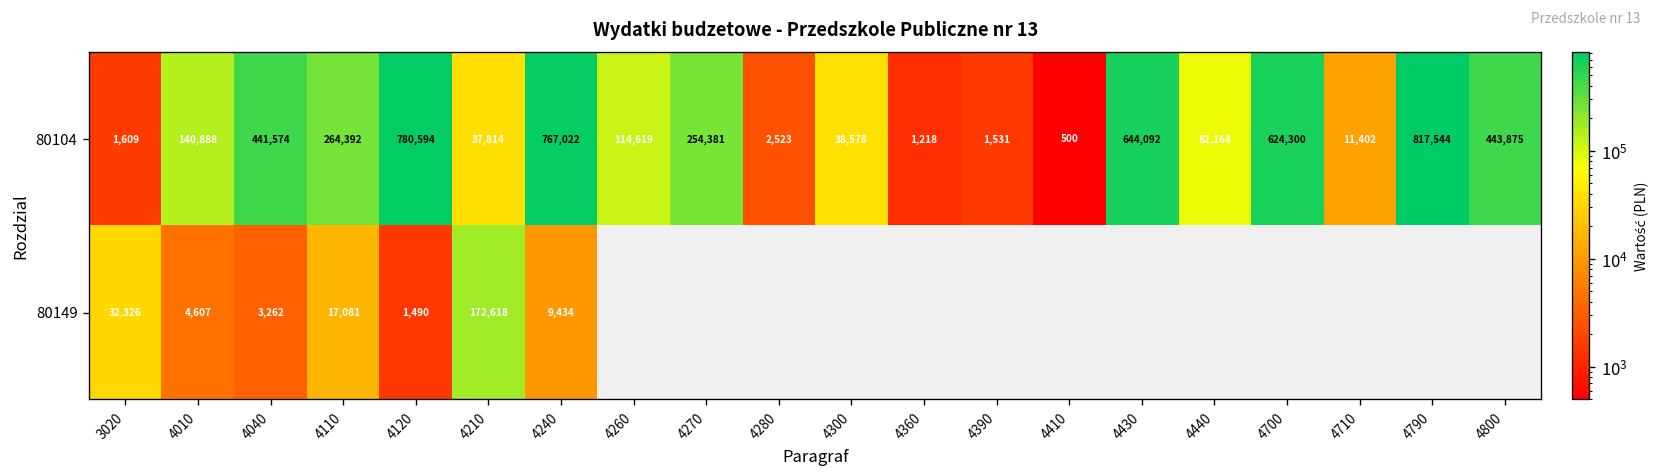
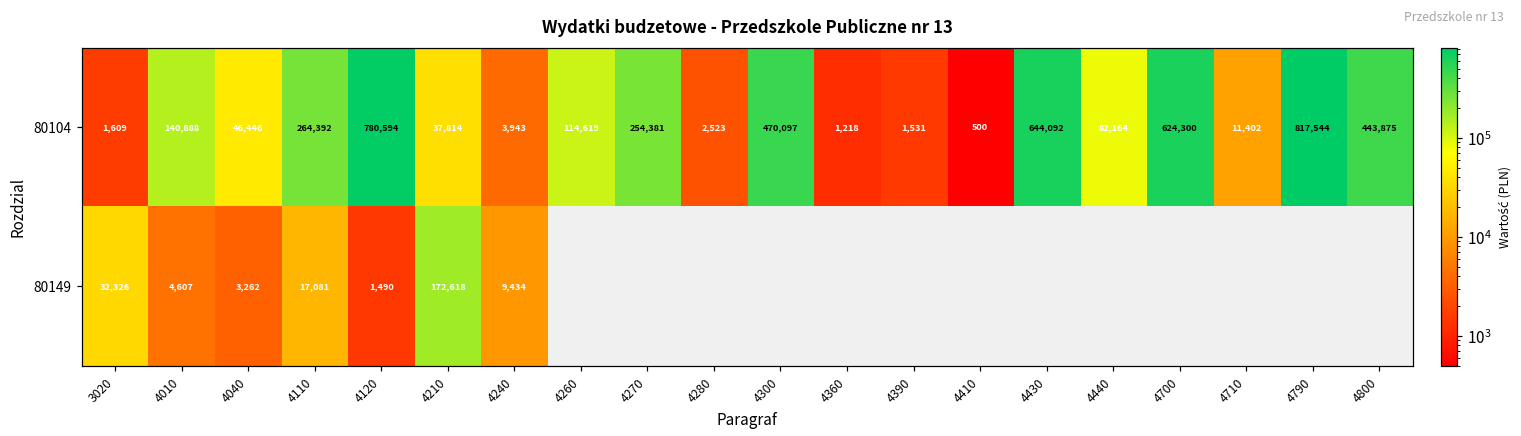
  {
    "80104": {
      "3020": "1,609",
      "4010": "140,888",
-     "4040": "441,574",
+     "4040": "46,446",
      "4110": "264,392",
      "4120": "780,594",
      "4210": "37,814",
-     "4240": "767,022",
+     "4240": "3,943",
      "4260": "114,619",
      "4270": "254,381",
      "4280": "2,523",
-     "4300": "38,578",
+     "4300": "470,097",
      "4360": "1,218",
      "4390": "1,531",
      "4410": "500",
      "4430": "644,092",
      "4440": "82,164",
      "4700": "624,300",
      "4710": "11,402",
      "4790": "817,544",
      "4800": "443,875"
    },
    "80149": {
      "3020": "32,326",
      "4010": "4,607",
      "4040": "3,262",
      "4110": "17,081",
      "4120": "1,490",
      "4210": "172,618",
      "4240": "9,434"
    }
  }
